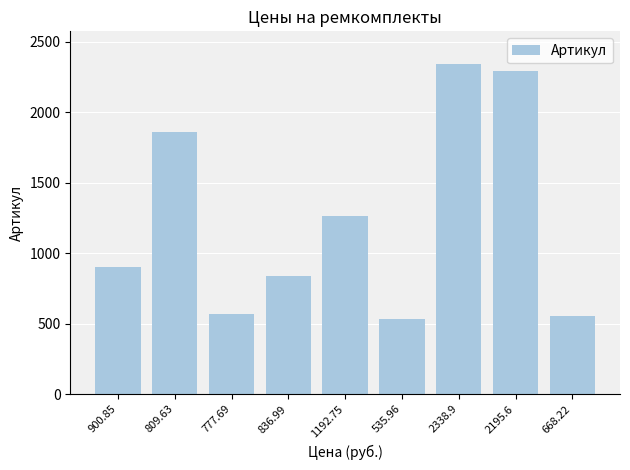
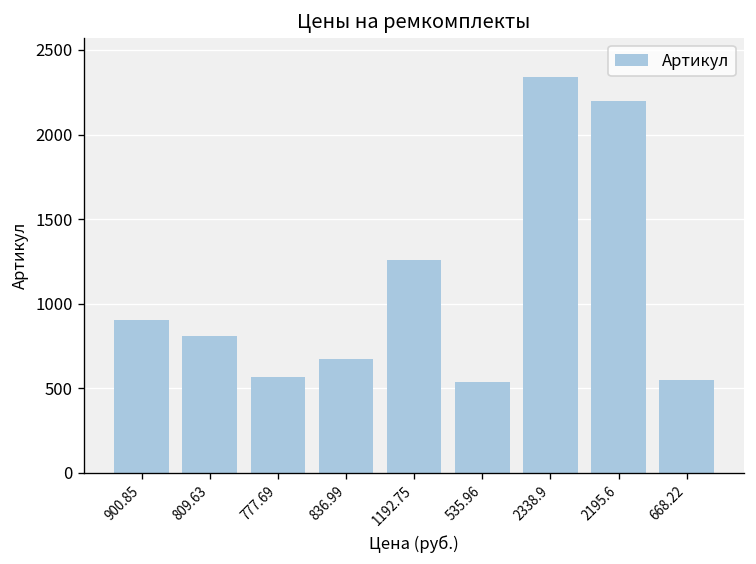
  {
    "900.85": 900,
-   "809.63": 1860,
+   "809.63": 810,
    "777.69": 570,
-   "836.99": 840,
+   "836.99": 670,
    "1192.75": 1260,
    "535.96": 540,
    "2338.9": 2340,
-   "2195.6": 2290,
+   "2195.6": 2200,
    "668.22": 550
  }
